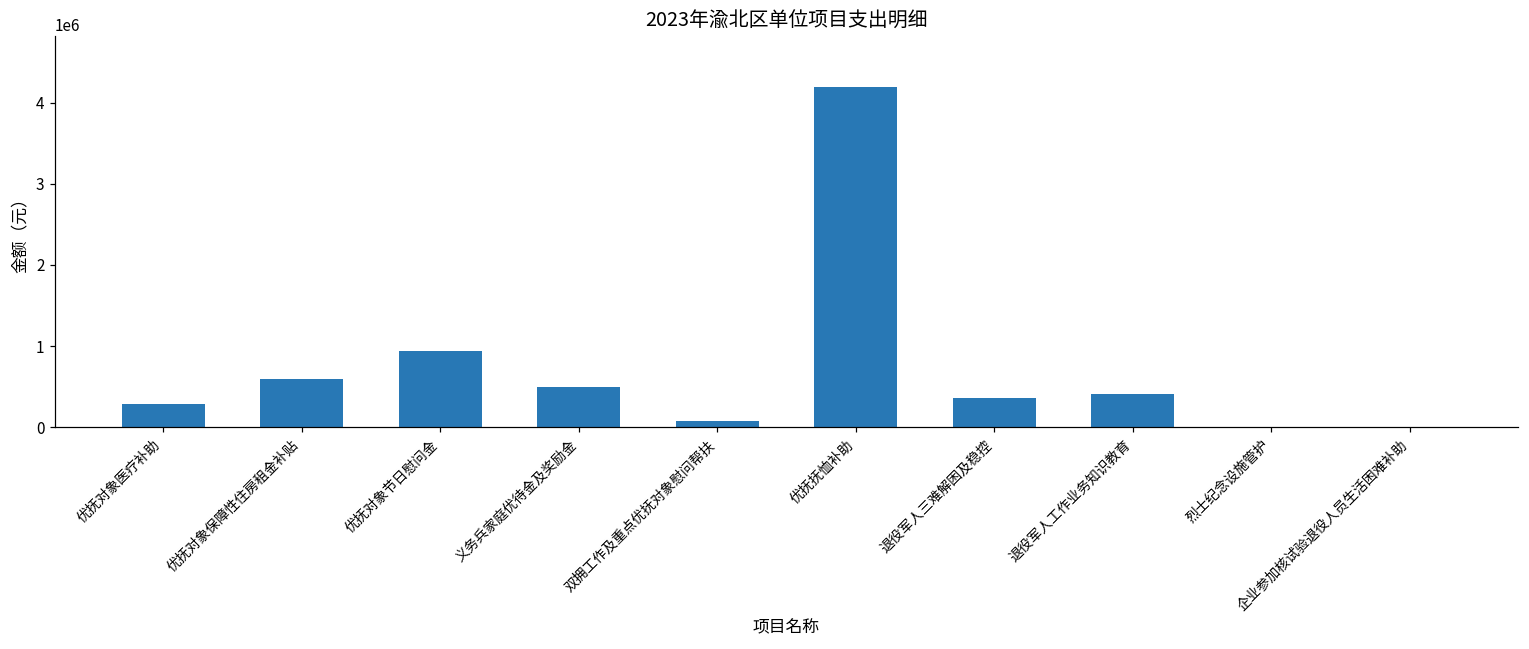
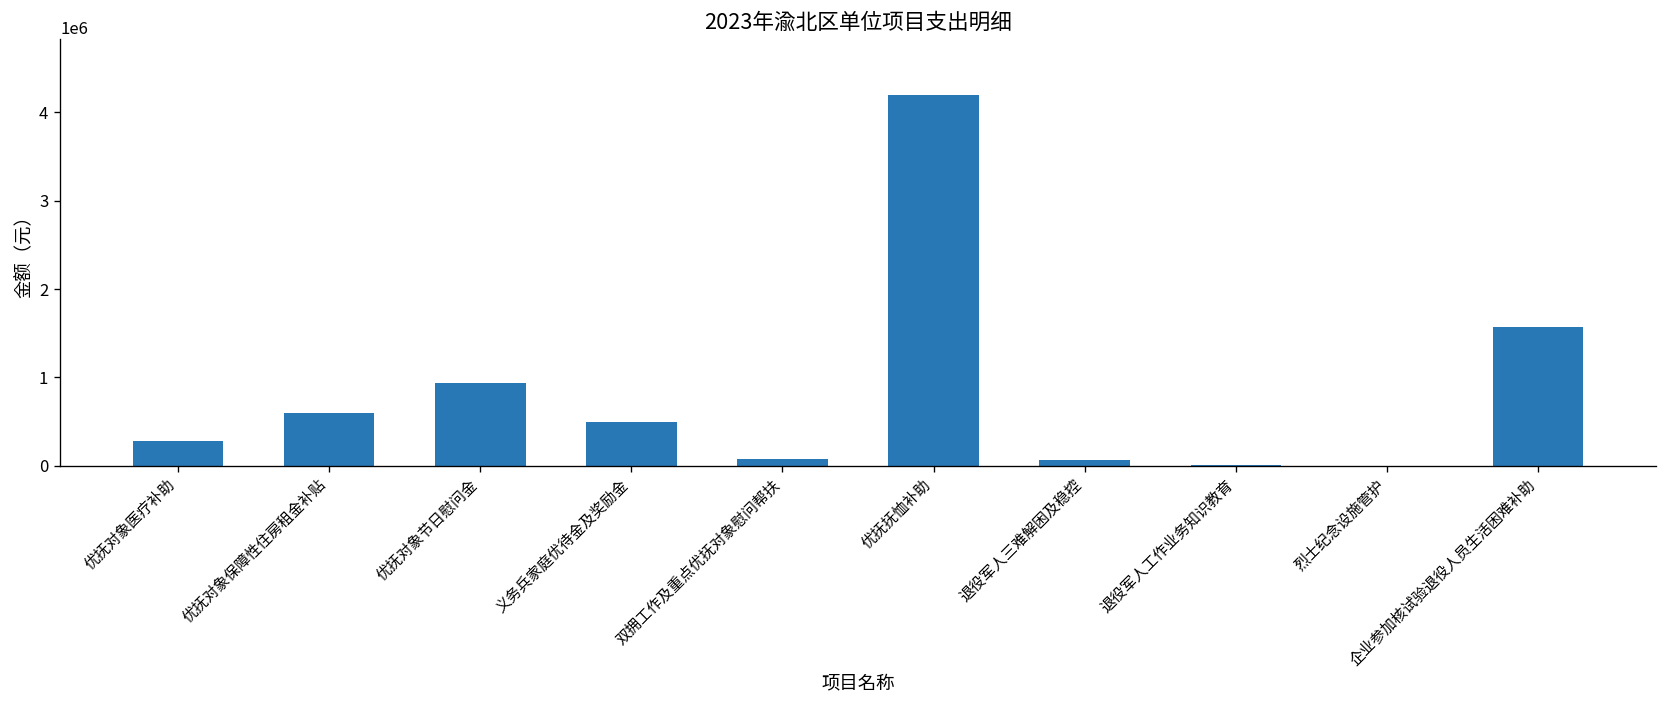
  {
    "优抚对象医疗补助": 300000,
    "优抚对象保障性住房租金补贴": 600000,
    "优抚对象节日慰问金": 900000,
    "义务兵家庭优待金及奖励金": 500000,
    "双拥工作及重点优抚对象慰问帮扶": 100000,
    "优抚抚恤补助": 4200000,
-   "退役军人三难解困及稳控": 400000,
-   "退役军人工作业务知识教育": 400000,
-   "企业参加核试验退役人员生活困难补助": 0
+   "退役军人三难解困及稳控": 100000,
+   "退役军人工作业务知识教育": 0,
+   "企业参加核试验退役人员生活困难补助": 1600000
  }
